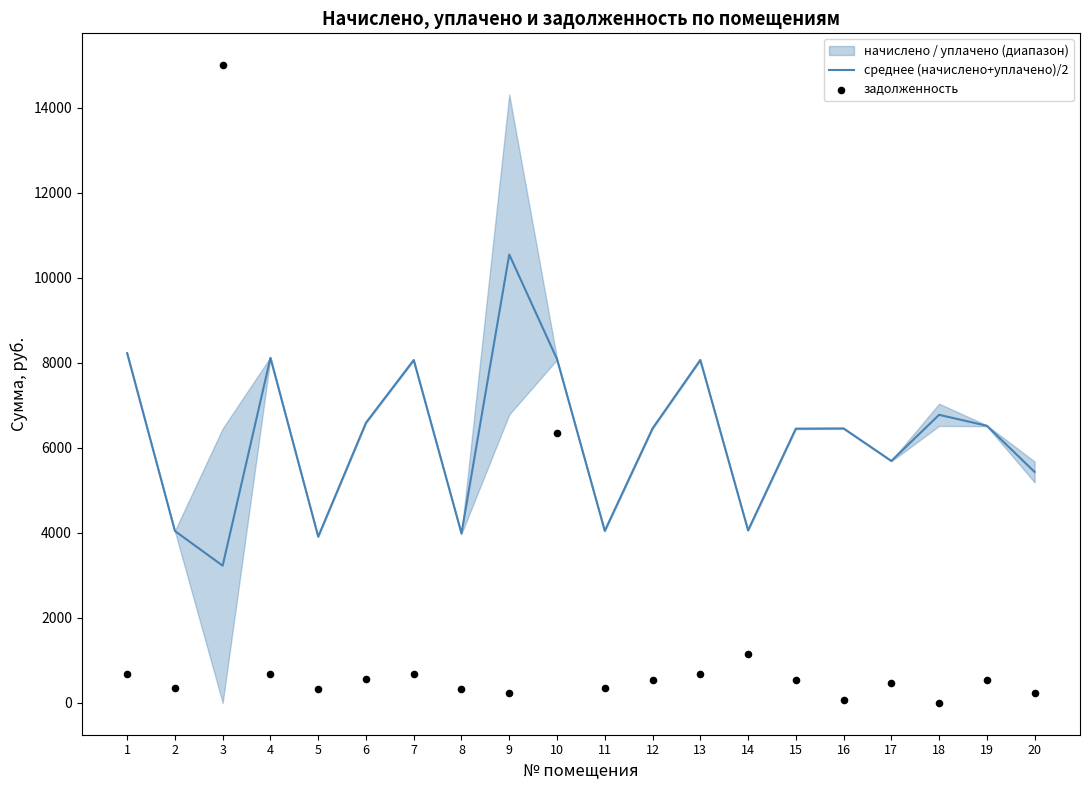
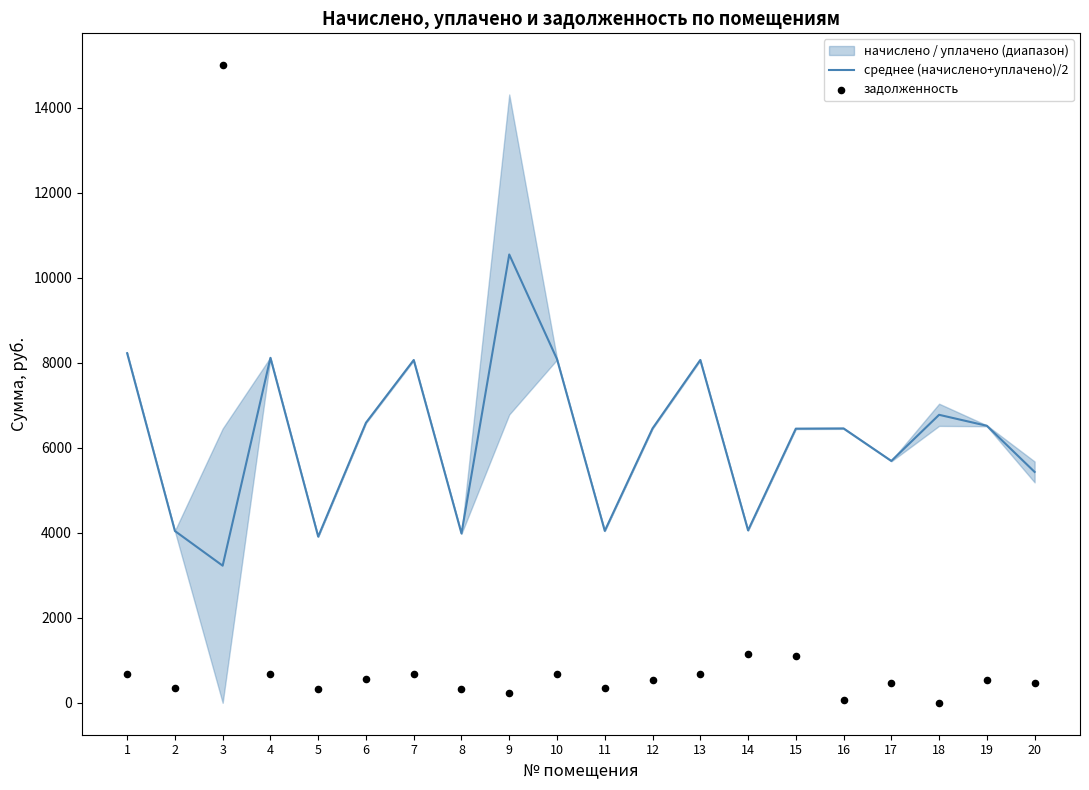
  {
    "задолженность": {
-     "10": 6400,
-     "15": 500,
-     "20": 200
+     "10": 700,
+     "15": 1100,
+     "20": 500
    }
  }
